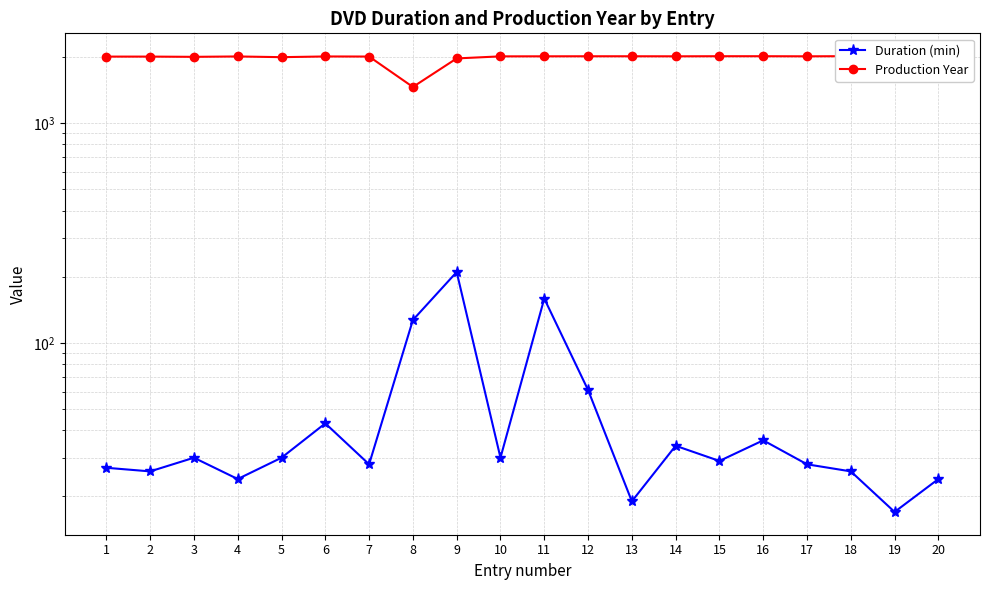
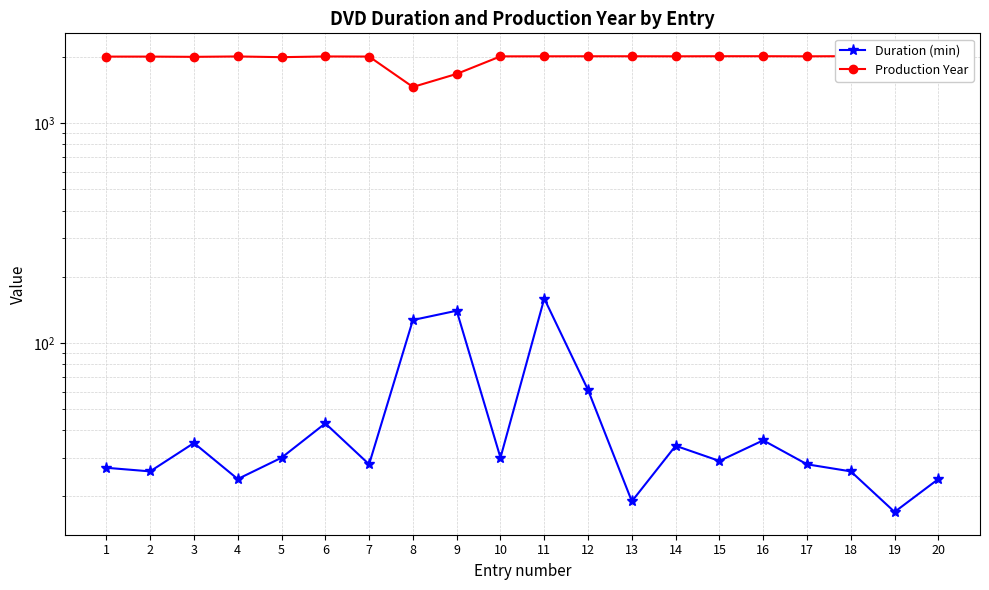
  {
    "Duration (min)": {
      "1": 27,
      "2": 26,
-     "3": 30,
+     "3": 35,
      "4": 24,
      "5": 30,
      "6": 43,
      "7": 28,
      "8": 130,
-     "9": 210,
+     "9": 140,
      "10": 30,
      "11": 160,
      "12": 61,
      "13": 19,
      "14": 34,
      "15": 29,
      "16": 36,
      "17": 28,
      "18": 26,
      "19": 17,
      "20": 24
    },
    "Production Year": {
      "1": 2000,
      "2": 2000,
      "3": 2000,
      "4": 2000,
      "5": 2000,
      "6": 2000,
      "7": 2000,
      "8": 1500,
-     "9": 2000,
+     "9": 1700,
      "10": 2000,
      "11": 2000,
      "12": 2000,
      "13": 2000,
      "14": 2000,
      "15": 2000,
      "16": 2000,
      "17": 2000
    }
  }
